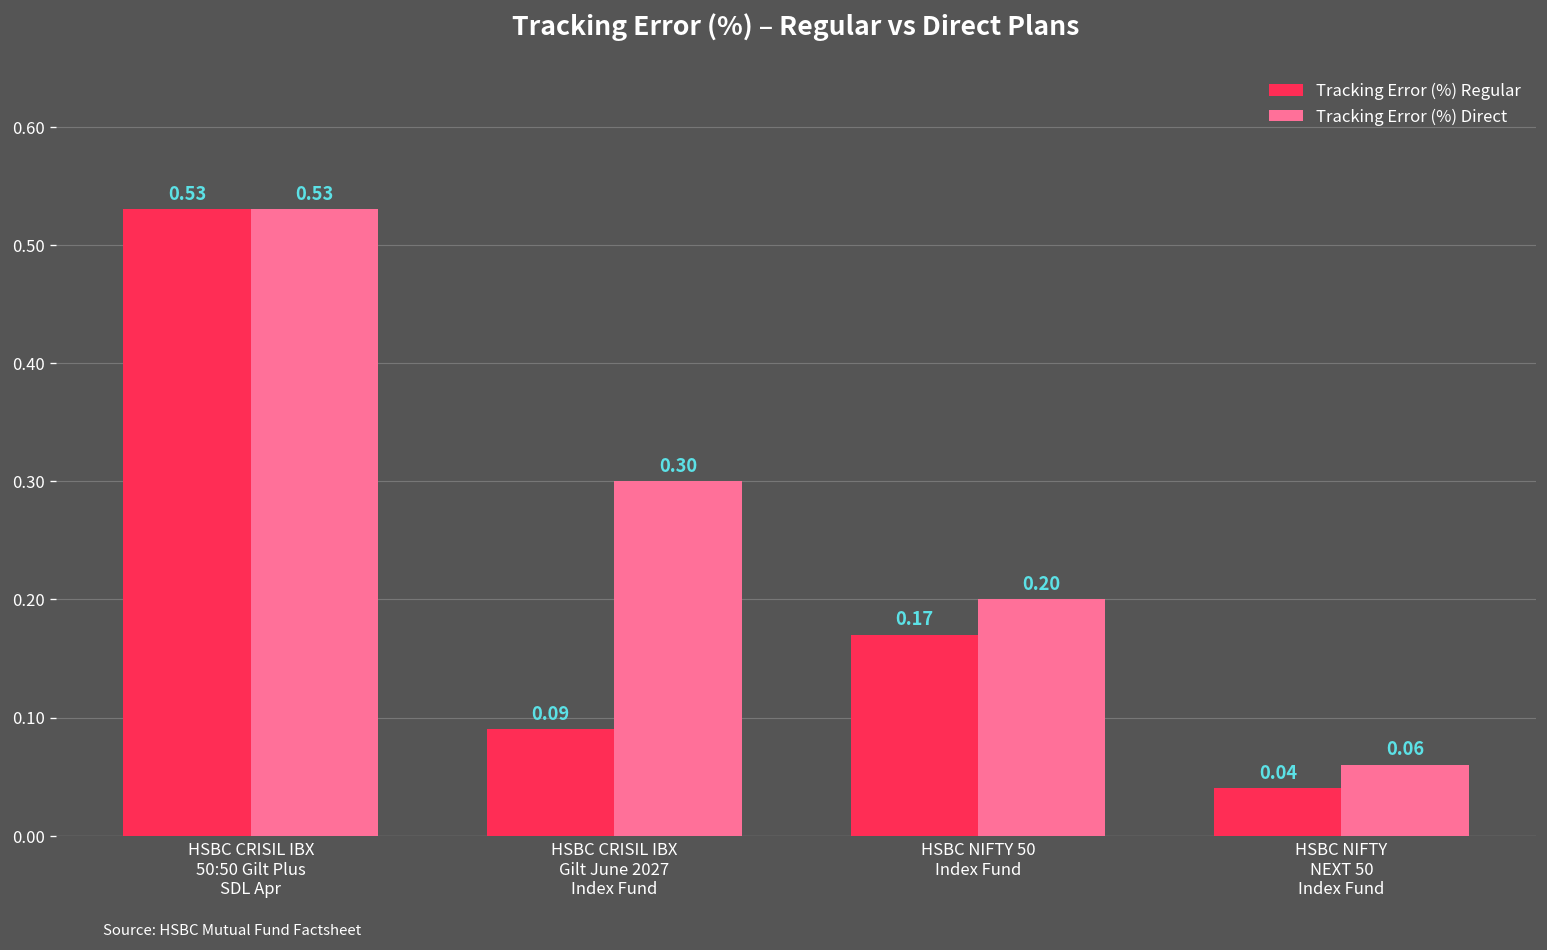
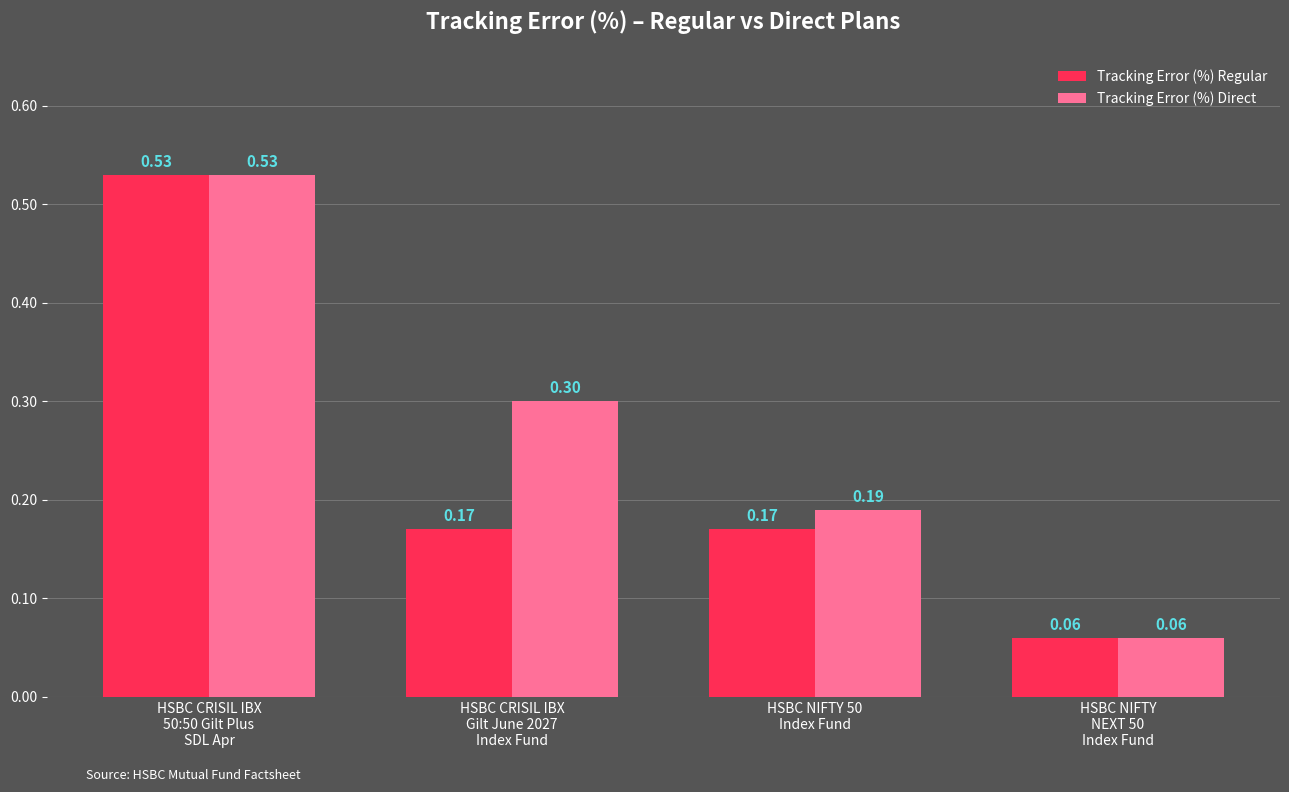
  {
    "Tracking Error (%) Regular": {
      "HSBC CRISIL IBX 50:50 Gilt Plus SDL Apr": 0.53,
-     "HSBC CRISIL IBX Gilt June 2027 Index Fund": 0.09,
+     "HSBC CRISIL IBX Gilt June 2027 Index Fund": 0.17,
      "HSBC NIFTY 50 Index Fund": 0.17,
-     "HSBC NIFTY NEXT 50 Index Fund": 0.04
+     "HSBC NIFTY NEXT 50 Index Fund": 0.06
    },
    "Tracking Error (%) Direct": {
      "HSBC CRISIL IBX 50:50 Gilt Plus SDL Apr": 0.53,
      "HSBC CRISIL IBX Gilt June 2027 Index Fund": 0.30,
-     "HSBC NIFTY 50 Index Fund": 0.20,
+     "HSBC NIFTY 50 Index Fund": 0.19,
      "HSBC NIFTY NEXT 50 Index Fund": 0.06
    }
  }
